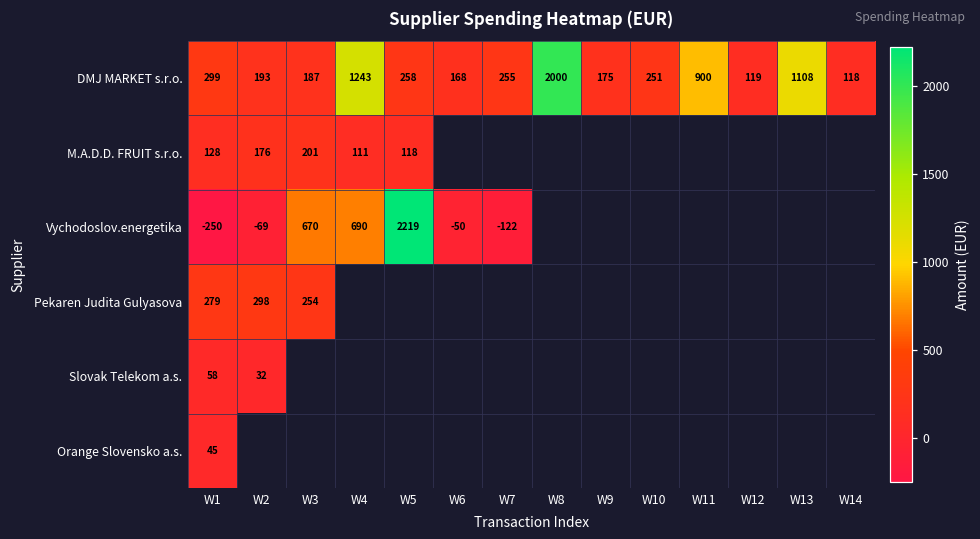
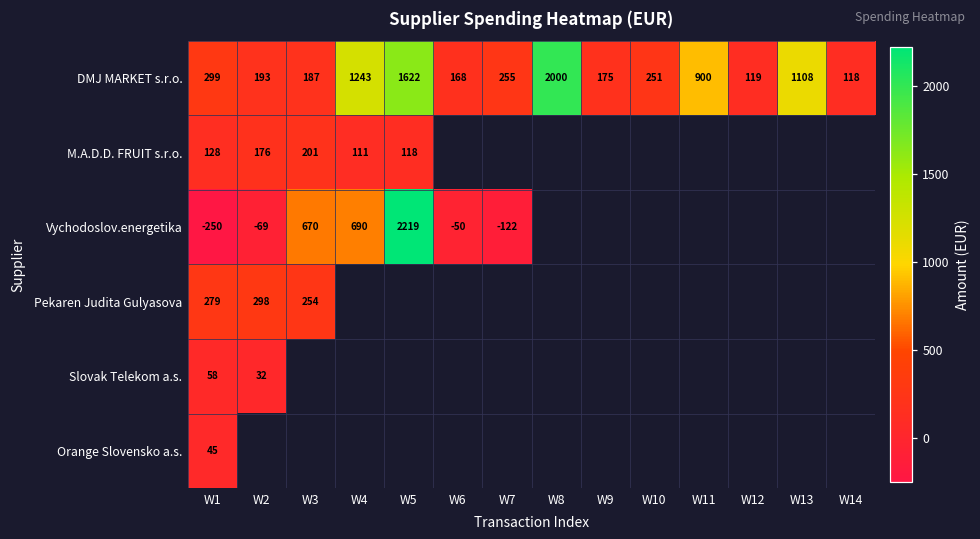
  {
    "DMJ MARKET s.r.o.": {
      "W1": 299,
      "W2": 193,
      "W3": 187,
      "W4": 1243,
-     "W5": 258,
+     "W5": 1622,
      "W6": 168,
      "W7": 255,
      "W8": 2000,
      "W9": 175,
      "W10": 251,
      "W11": 900,
      "W12": 119,
      "W13": 1108,
      "W14": 118
    },
    "M.A.D.D. FRUIT s.r.o.": {
      "W1": 128,
      "W2": 176,
      "W3": 201,
      "W4": 111,
      "W5": 118
    },
    "Vychodoslov.energetika": {
      "W1": -250,
      "W2": -69,
      "W3": 670,
      "W4": 690,
      "W5": 2219,
      "W6": -50,
      "W7": -122
    },
    "Pekaren Judita Gulyasova": {
      "W1": 279,
      "W2": 298,
      "W3": 254
    },
    "Slovak Telekom a.s.": {
      "W1": 58,
      "W2": 32
    },
    "Orange Slovensko a.s.": {
      "W1": 45
    }
  }
